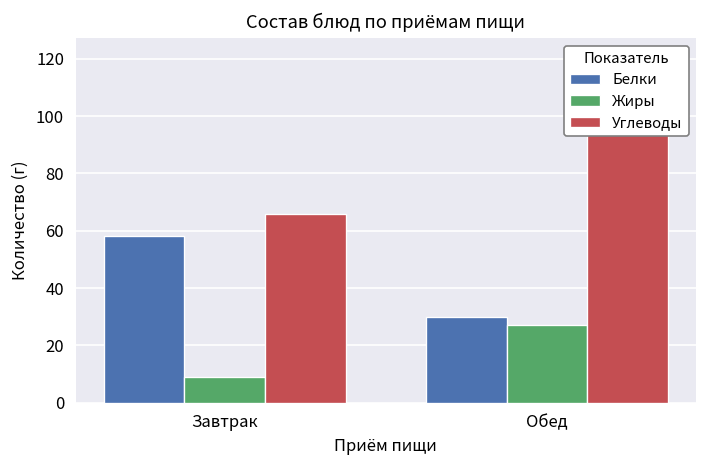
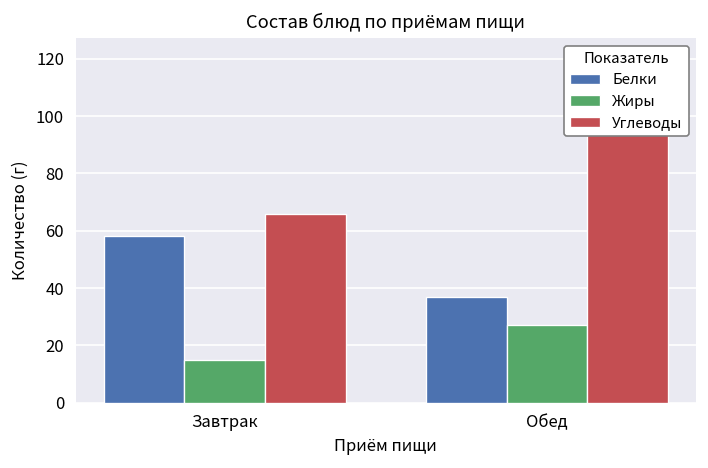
  {
    "Белки": {
      "Завтрак": 58,
-     "Обед": 30
+     "Обед": 37
    },
    "Жиры": {
-     "Завтрак": 9,
+     "Завтрак": 15,
      "Обед": 27
    },
    "Углеводы": {
      "Завтрак": 66
    }
  }
